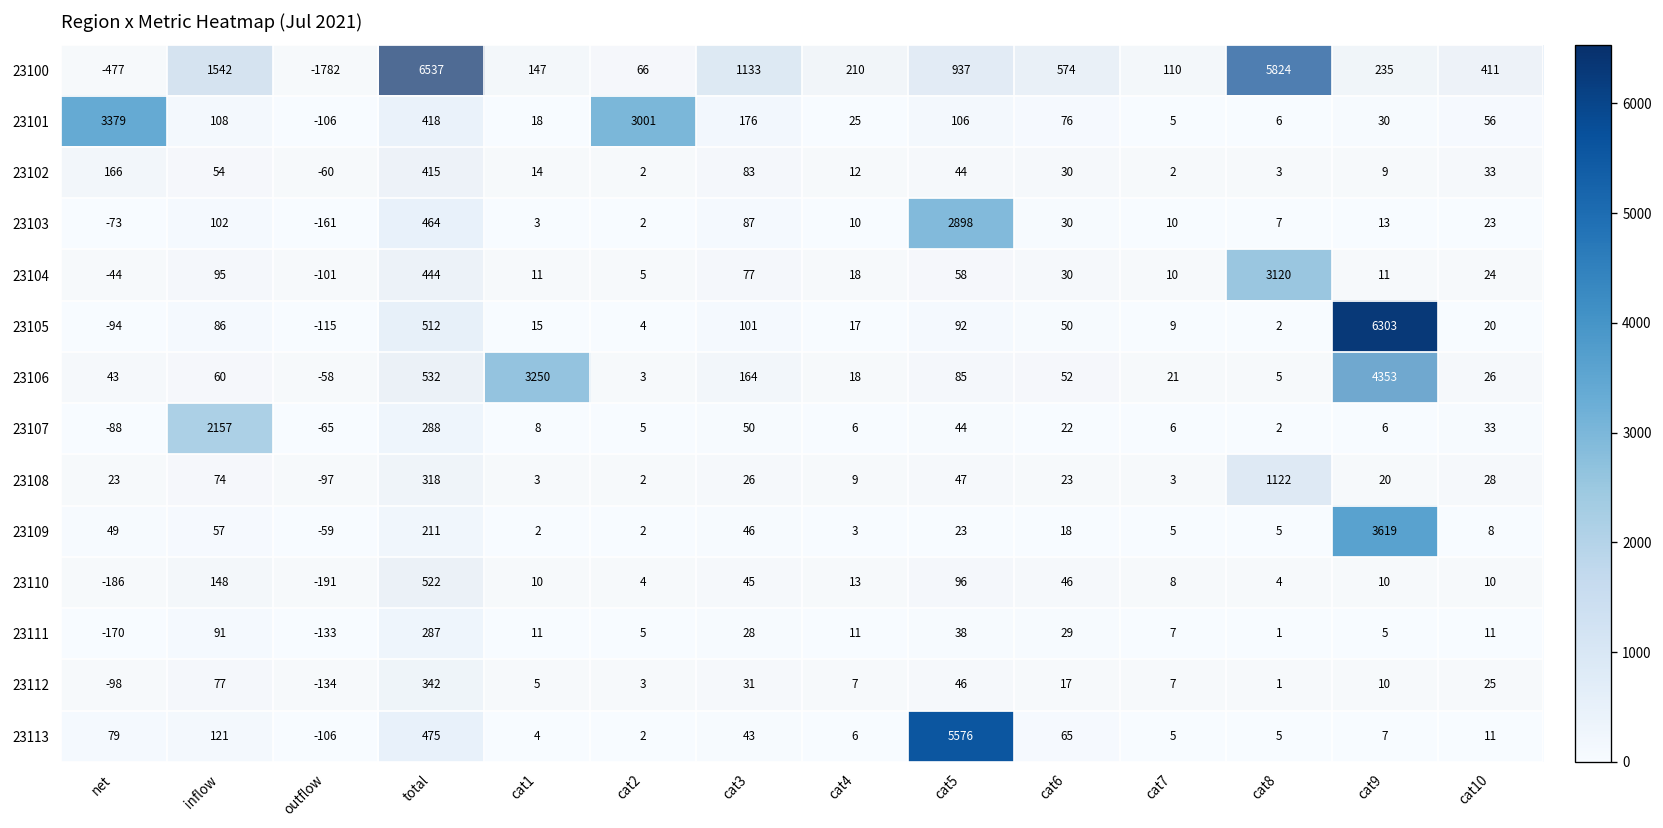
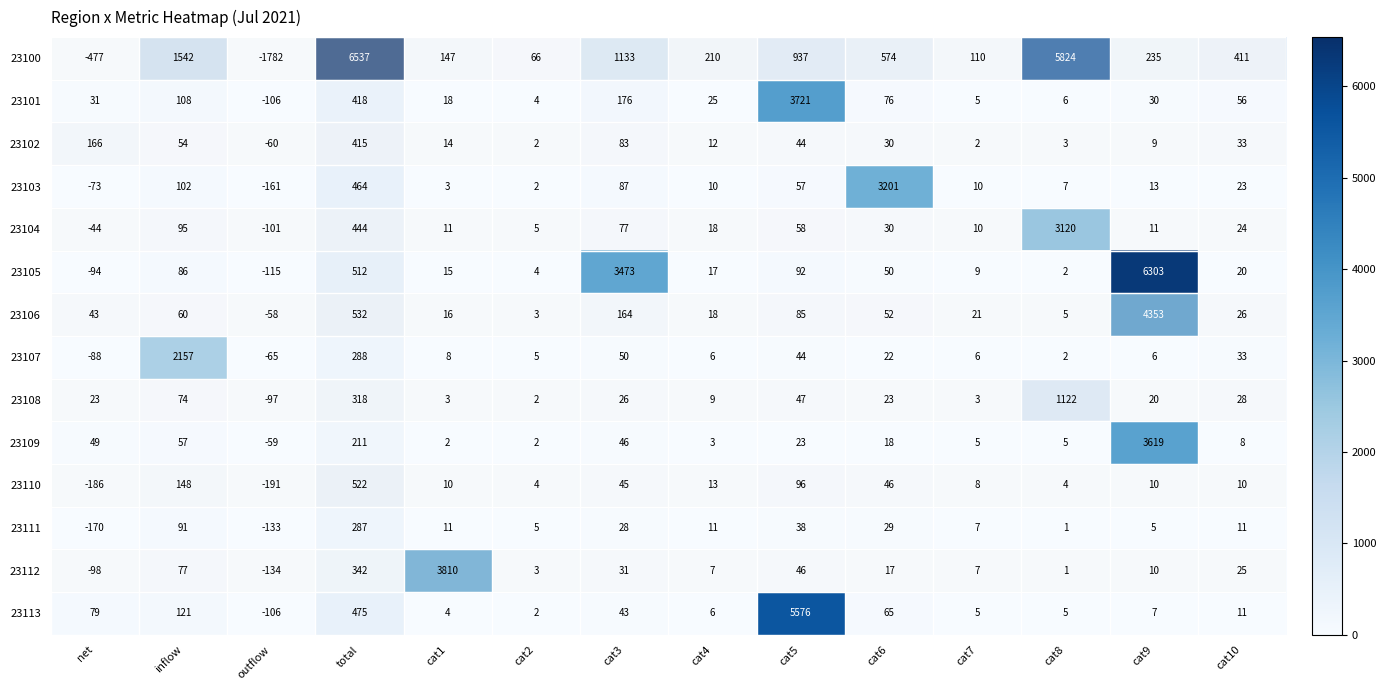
  {
    "23100": {
      "net": -477,
      "inflow": 1542,
      "outflow": -1782,
      "total": 6537,
      "cat1": 147,
      "cat2": 66,
      "cat3": 1133,
      "cat4": 210,
      "cat5": 937,
      "cat6": 574,
      "cat7": 110,
      "cat8": 5824,
      "cat9": 235,
      "cat10": 411
    },
    "23101": {
-     "net": 3379,
+     "net": 31,
      "inflow": 108,
      "outflow": -106,
      "total": 418,
      "cat1": 18,
-     "cat2": 3001,
+     "cat2": 4,
      "cat3": 176,
      "cat4": 25,
-     "cat5": 106,
+     "cat5": 3721,
      "cat6": 76,
      "cat7": 5,
      "cat8": 6,
      "cat9": 30,
      "cat10": 56
    },
    "23102": {
      "net": 166,
      "inflow": 54,
      "outflow": -60,
      "total": 415,
      "cat1": 14,
      "cat2": 2,
      "cat3": 83,
      "cat4": 12,
      "cat5": 44,
      "cat6": 30,
      "cat7": 2,
      "cat8": 3,
      "cat9": 9,
      "cat10": 33
    },
    "23103": {
      "net": -73,
      "inflow": 102,
      "outflow": -161,
      "total": 464,
      "cat1": 3,
      "cat2": 2,
      "cat3": 87,
      "cat4": 10,
-     "cat5": 2898,
-     "cat6": 30,
+     "cat5": 57,
+     "cat6": 3201,
      "cat7": 10,
      "cat8": 7,
      "cat9": 13,
      "cat10": 23
    },
    "23104": {
      "net": -44,
      "inflow": 95,
      "outflow": -101,
      "total": 444,
      "cat1": 11,
      "cat2": 5,
      "cat3": 77,
      "cat4": 18,
      "cat5": 58,
      "cat6": 30,
      "cat7": 10,
      "cat8": 3120,
      "cat9": 11,
      "cat10": 24
    },
    "23105": {
      "net": -94,
      "inflow": 86,
      "outflow": -115,
      "total": 512,
      "cat1": 15,
      "cat2": 4,
-     "cat3": 101,
+     "cat3": 3473,
      "cat4": 17,
      "cat5": 92,
      "cat6": 50,
      "cat7": 9,
      "cat8": 2,
      "cat9": 6303,
      "cat10": 20
    },
    "23106": {
      "net": 43,
      "inflow": 60,
      "outflow": -58,
      "total": 532,
-     "cat1": 3250,
+     "cat1": 16,
      "cat2": 3,
      "cat3": 164,
      "cat4": 18,
      "cat5": 85,
      "cat6": 52,
      "cat7": 21,
      "cat8": 5,
      "cat9": 4353,
      "cat10": 26
    },
    "23107": {
      "net": -88,
      "inflow": 2157,
      "outflow": -65,
      "total": 288,
      "cat1": 8,
      "cat2": 5,
      "cat3": 50,
      "cat4": 6,
      "cat5": 44,
      "cat6": 22,
      "cat7": 6,
      "cat8": 2,
      "cat9": 6,
      "cat10": 33
    },
    "23108": {
      "net": 23,
      "inflow": 74,
      "outflow": -97,
      "total": 318,
      "cat1": 3,
      "cat2": 2,
      "cat3": 26,
      "cat4": 9,
      "cat5": 47,
      "cat6": 23,
      "cat7": 3,
      "cat8": 1122,
      "cat9": 20,
      "cat10": 28
    },
    "23109": {
      "net": 49,
      "inflow": 57,
      "outflow": -59,
      "total": 211,
      "cat1": 2,
      "cat2": 2,
      "cat3": 46,
      "cat4": 3,
      "cat5": 23,
      "cat6": 18,
      "cat7": 5,
      "cat8": 5,
      "cat9": 3619,
      "cat10": 8
    },
    "23110": {
      "net": -186,
      "inflow": 148,
      "outflow": -191,
      "total": 522,
      "cat1": 10,
      "cat2": 4,
      "cat3": 45,
      "cat4": 13,
      "cat5": 96,
      "cat6": 46,
      "cat7": 8,
      "cat8": 4,
      "cat9": 10,
      "cat10": 10
    },
    "23111": {
      "net": -170,
      "inflow": 91,
      "outflow": -133,
      "total": 287,
      "cat1": 11,
      "cat2": 5,
      "cat3": 28,
      "cat4": 11,
      "cat5": 38,
      "cat6": 29,
      "cat7": 7,
      "cat8": 1,
      "cat9": 5,
      "cat10": 11
    },
    "23112": {
      "net": -98,
      "inflow": 77,
      "outflow": -134,
      "total": 342,
-     "cat1": 5,
+     "cat1": 3810,
      "cat2": 3,
      "cat3": 31,
      "cat4": 7,
      "cat5": 46,
      "cat6": 17,
      "cat7": 7,
      "cat8": 1,
      "cat9": 10,
      "cat10": 25
    },
    "23113": {
      "net": 79,
      "inflow": 121,
      "outflow": -106,
      "total": 475,
      "cat1": 4,
      "cat2": 2,
      "cat3": 43,
      "cat4": 6,
      "cat5": 5576,
      "cat6": 65,
      "cat7": 5,
      "cat8": 5,
      "cat9": 7,
      "cat10": 11
    }
  }
